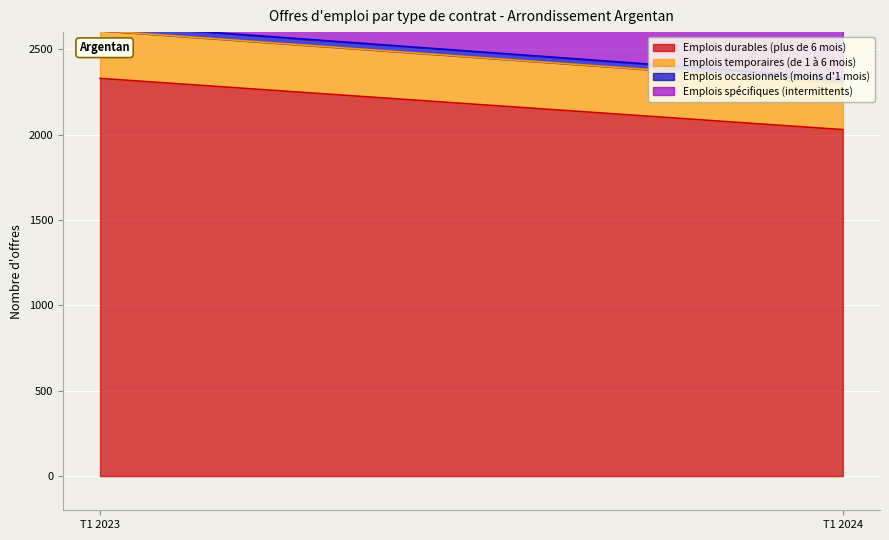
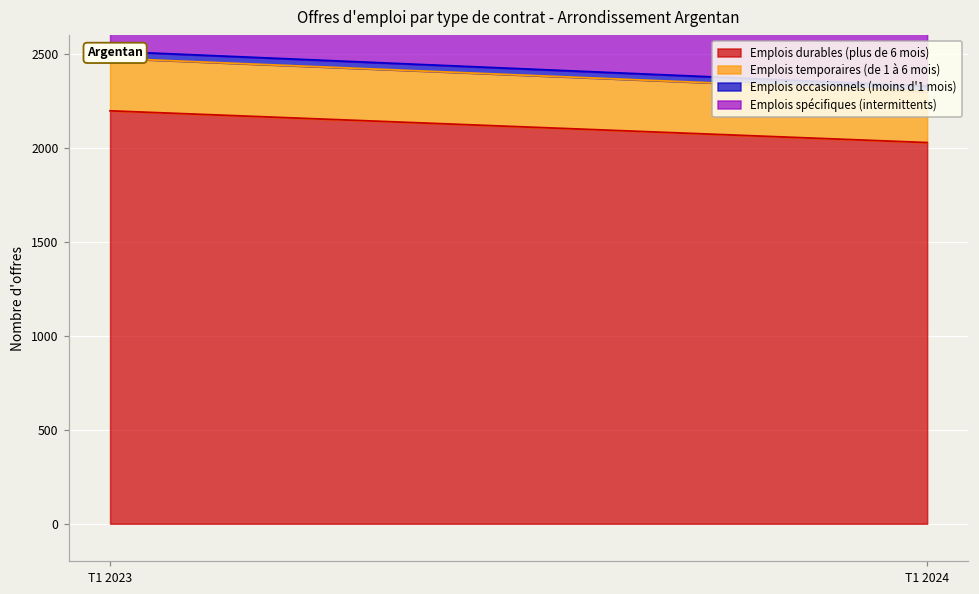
  {
    "Emplois durables (plus de 6 mois)": {
-     "T1 2023": 2330,
+     "T1 2023": 2200,
      "T1 2024": 2030
    }
  }
